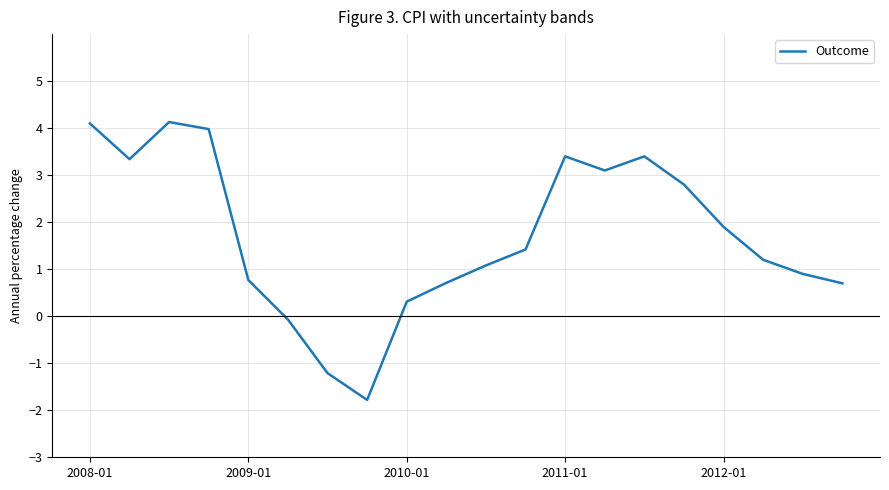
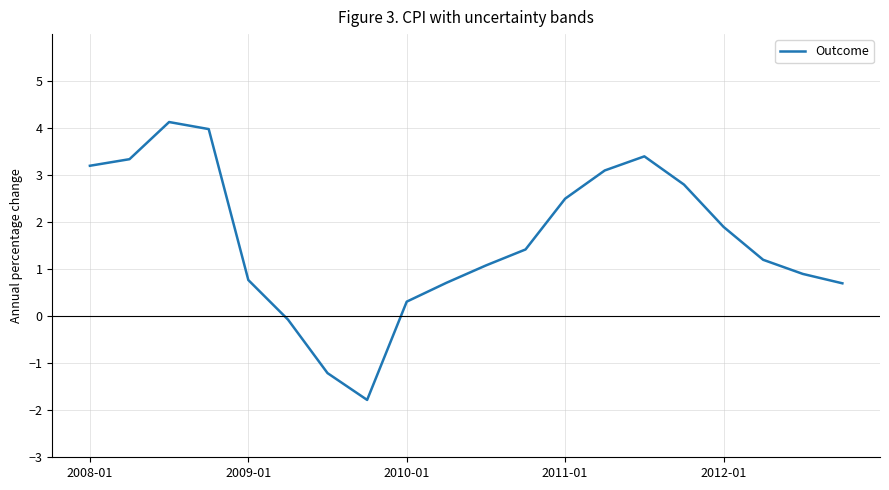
  {
-   "2008-01": 4.1,
+   "2008-01": 3.2,
    "2009-01": 0.8,
    "2010-01": 0.3,
-   "2011-01": 3.4,
+   "2011-01": 2.5,
    "2012-01": 1.9
  }
